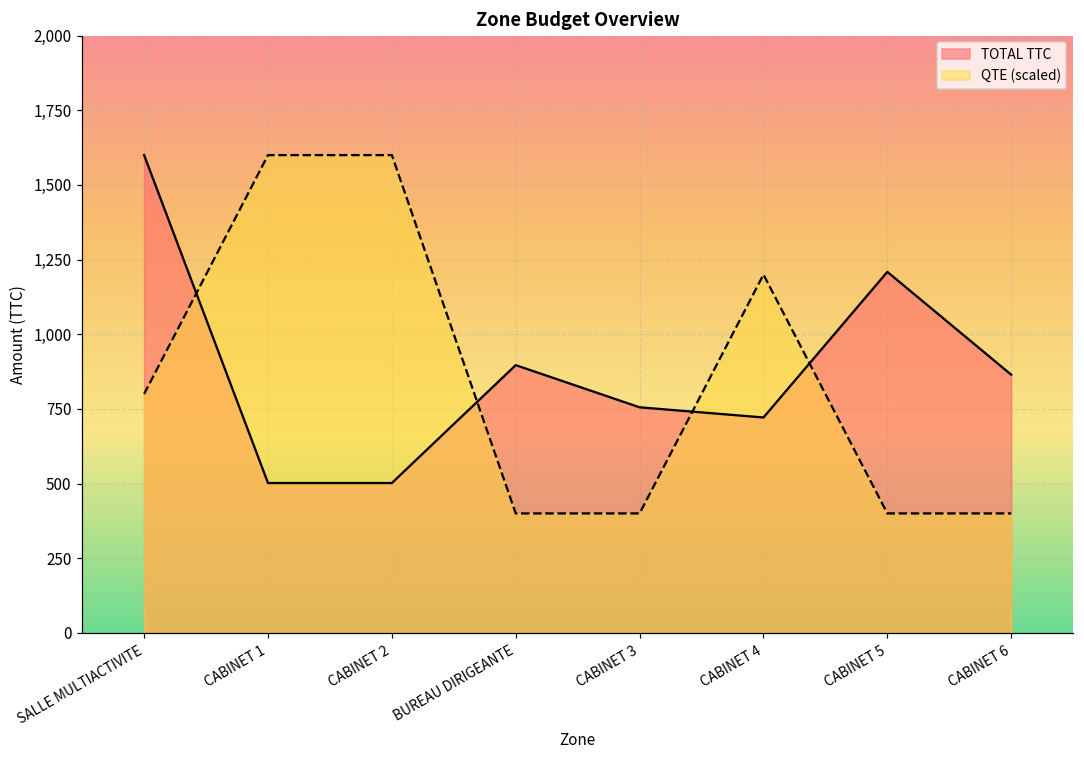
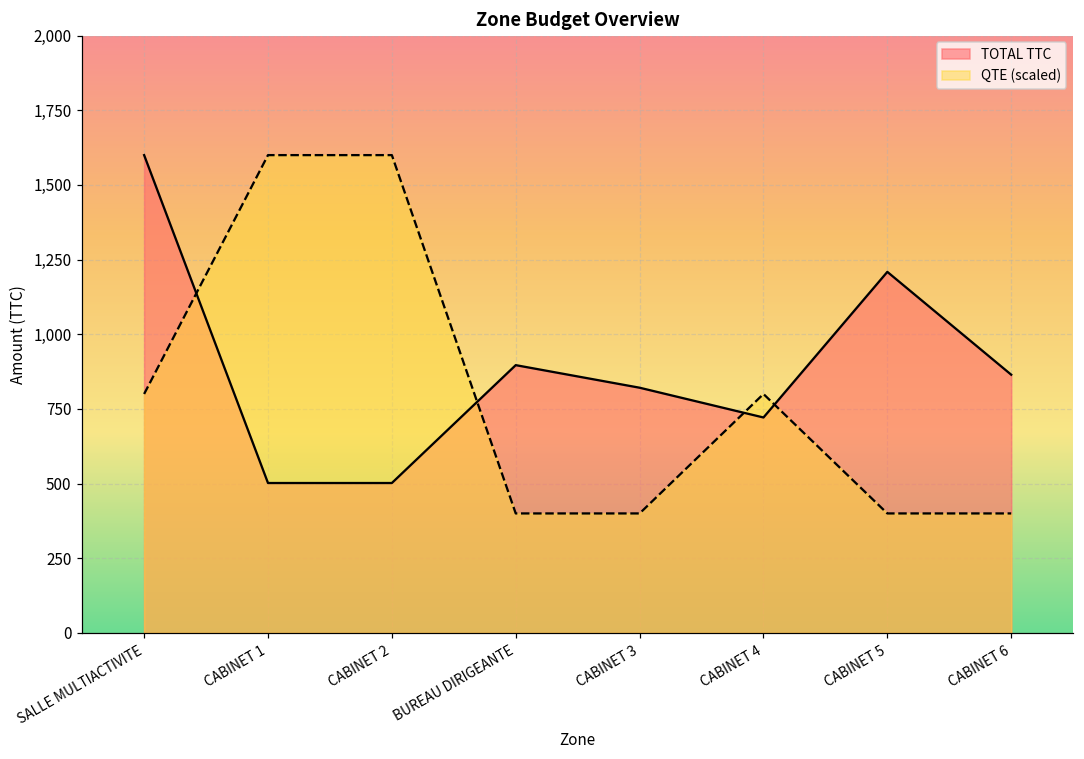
  {
    "TOTAL TTC": {
      "SALLE MULTIACTIVITE": "1,600",
      "CABINET 1": "500",
      "CABINET 2": "500",
      "BUREAU DIRIGEANTE": "900",
-     "CABINET 3": "760",
+     "CABINET 3": "820",
      "CABINET 4": "720",
      "CABINET 5": "1,210",
      "CABINET 6": "860"
    },
    "QTE (scaled)": {
      "SALLE MULTIACTIVITE": "800",
      "CABINET 1": "1,600",
      "CABINET 2": "1,600",
      "BUREAU DIRIGEANTE": "400",
      "CABINET 3": "400",
-     "CABINET 4": "1,200",
+     "CABINET 4": "800",
      "CABINET 5": "400",
      "CABINET 6": "400"
    }
  }
